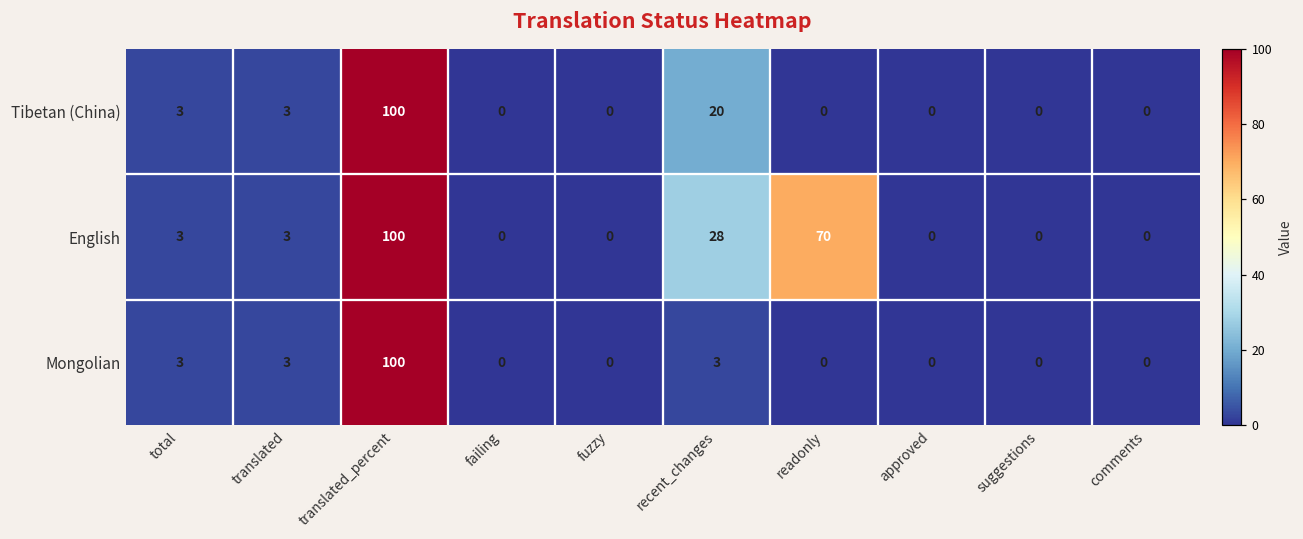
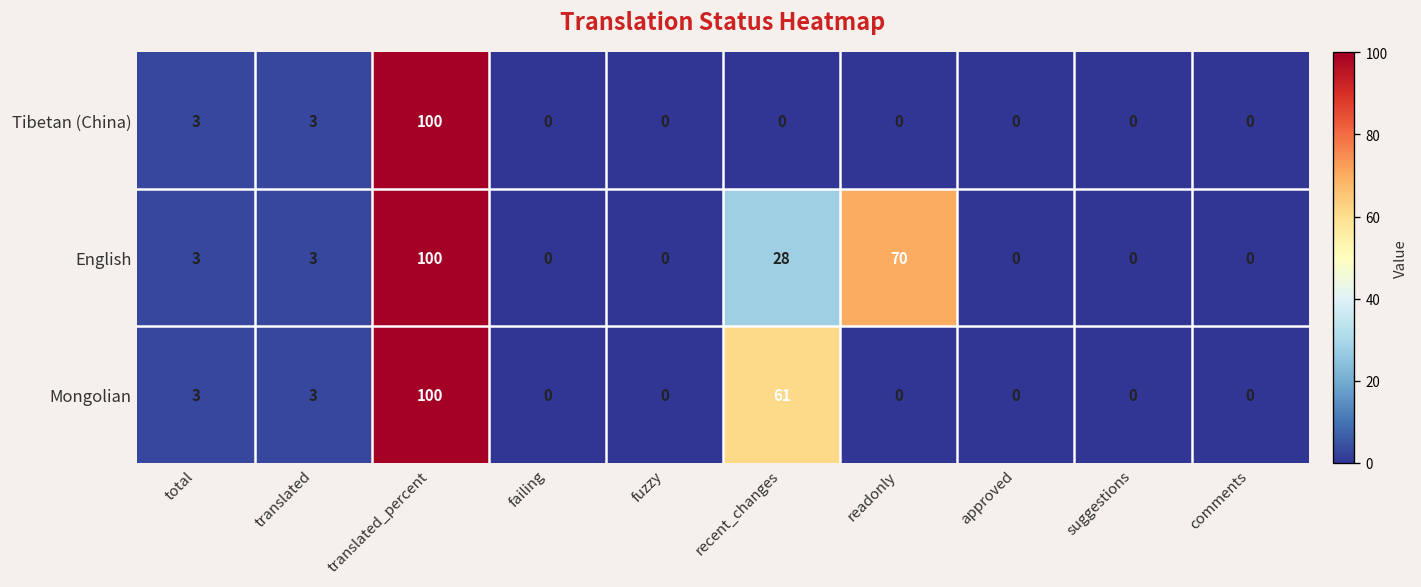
  {
    "Tibetan (China)": {
      "total": 3,
      "translated": 3,
      "translated_percent": 100,
      "failing": 0,
      "fuzzy": 0,
-     "recent_changes": 20,
+     "recent_changes": 0,
      "readonly": 0,
      "approved": 0,
      "suggestions": 0,
      "comments": 0
    },
    "English": {
      "total": 3,
      "translated": 3,
      "translated_percent": 100,
      "failing": 0,
      "fuzzy": 0,
      "recent_changes": 28,
      "readonly": 70,
      "approved": 0,
      "suggestions": 0,
      "comments": 0
    },
    "Mongolian": {
      "total": 3,
      "translated": 3,
      "translated_percent": 100,
      "failing": 0,
      "fuzzy": 0,
-     "recent_changes": 3,
+     "recent_changes": 61,
      "readonly": 0,
      "approved": 0,
      "suggestions": 0,
      "comments": 0
    }
  }
